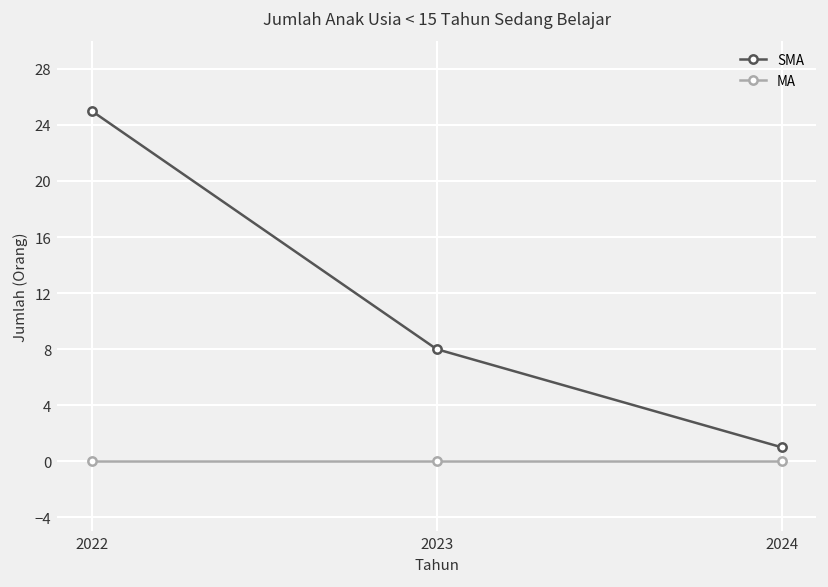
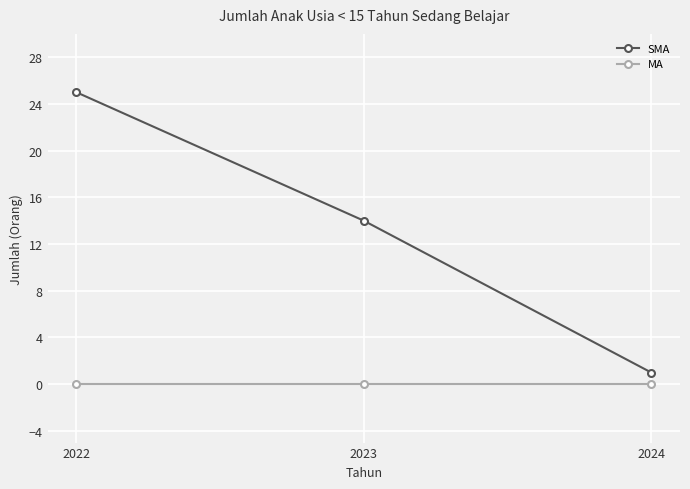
  {
    "SMA": {
      "2022": 25,
-     "2023": 8,
+     "2023": 14,
      "2024": 1
    },
    "MA": {
      "2022": 0,
      "2023": 0,
      "2024": 0
    }
  }
